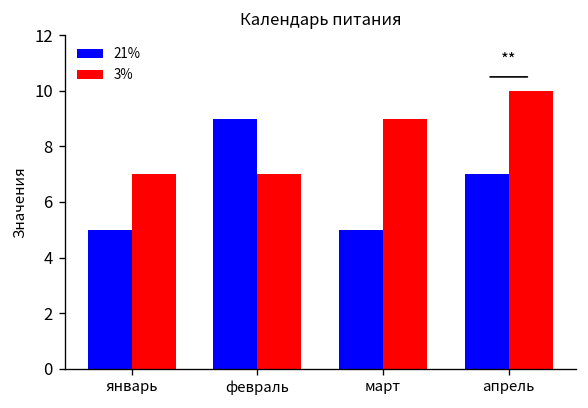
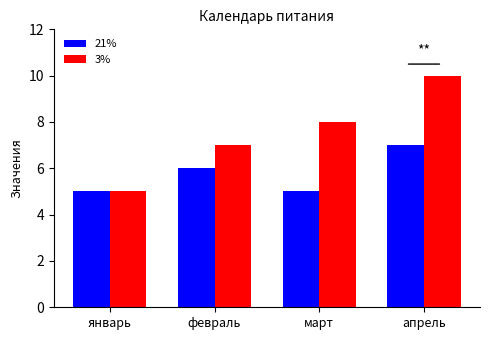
  {
    "21%": {
      "январь": 5,
-     "февраль": 9,
+     "февраль": 6,
      "март": 5,
      "апрель": 7
    },
    "3%": {
-     "январь": 7,
+     "январь": 5,
      "февраль": 7,
-     "март": 9,
+     "март": 8,
      "апрель": 10
    }
  }
